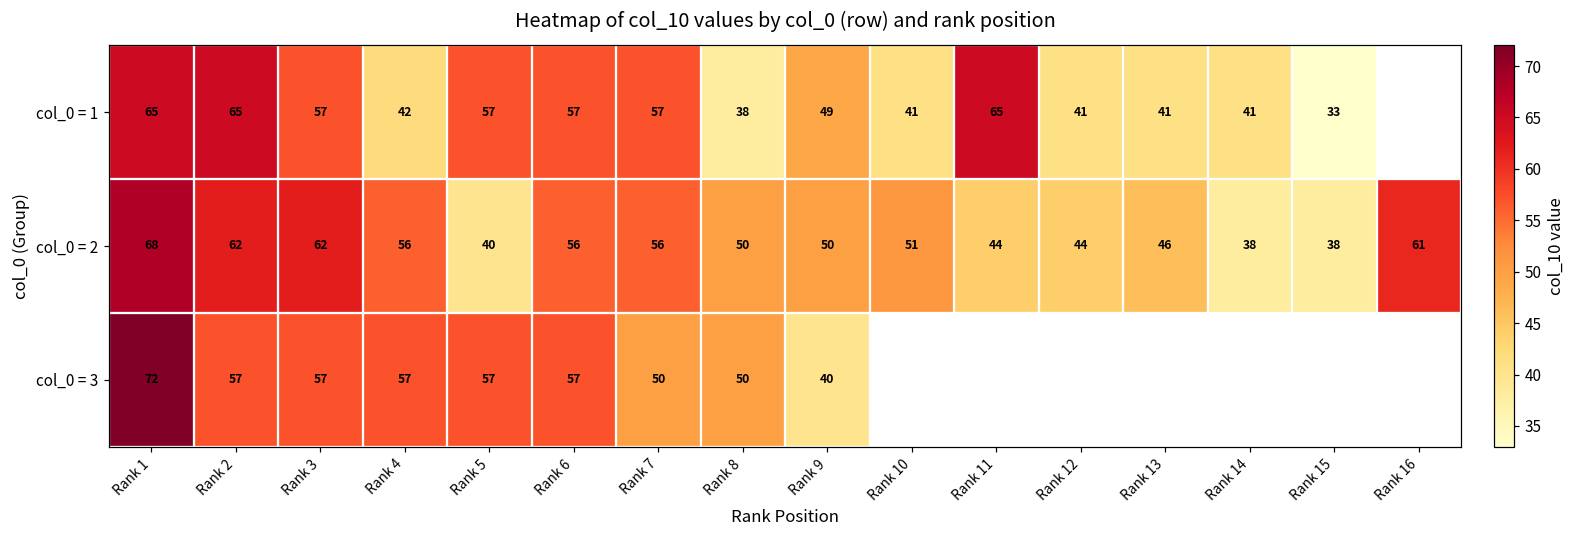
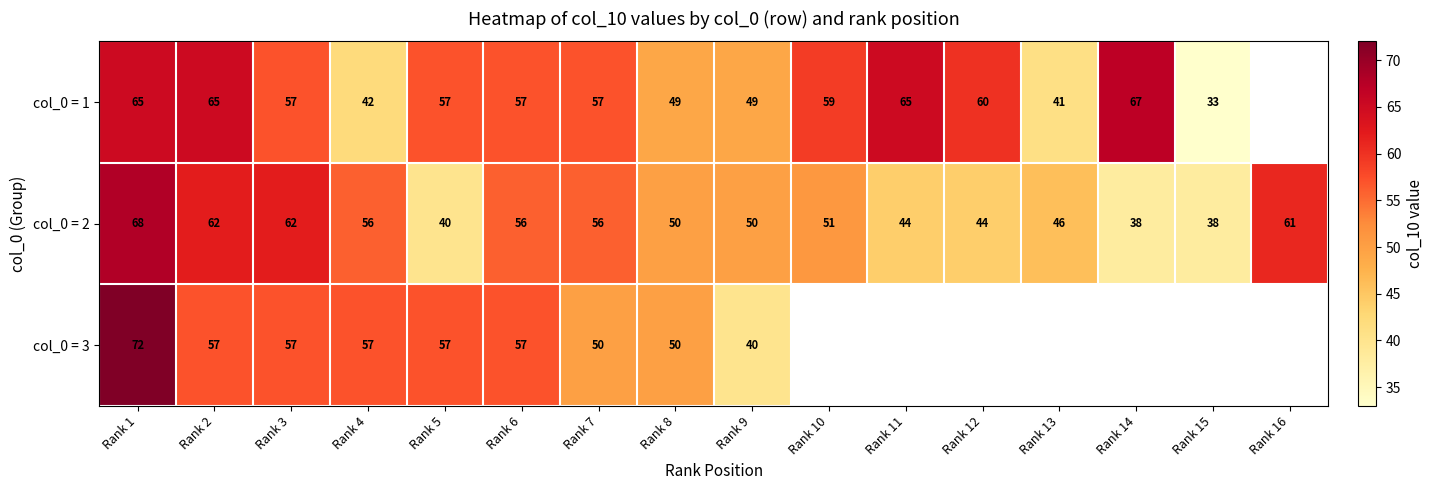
  {
    "col_0 = 1": {
      "Rank 1": 65,
      "Rank 2": 65,
      "Rank 3": 57,
      "Rank 4": 42,
      "Rank 5": 57,
      "Rank 6": 57,
      "Rank 7": 57,
-     "Rank 8": 38,
+     "Rank 8": 49,
      "Rank 9": 49,
-     "Rank 10": 41,
+     "Rank 10": 59,
      "Rank 11": 65,
-     "Rank 12": 41,
+     "Rank 12": 60,
      "Rank 13": 41,
-     "Rank 14": 41,
+     "Rank 14": 67,
      "Rank 15": 33
    },
    "col_0 = 2": {
      "Rank 1": 68,
      "Rank 2": 62,
      "Rank 3": 62,
      "Rank 4": 56,
      "Rank 5": 40,
      "Rank 6": 56,
      "Rank 7": 56,
      "Rank 8": 50,
      "Rank 9": 50,
      "Rank 10": 51,
      "Rank 11": 44,
      "Rank 12": 44,
      "Rank 13": 46,
      "Rank 14": 38,
      "Rank 15": 38,
      "Rank 16": 61
    },
    "col_0 = 3": {
      "Rank 1": 72,
      "Rank 2": 57,
      "Rank 3": 57,
      "Rank 4": 57,
      "Rank 5": 57,
      "Rank 6": 57,
      "Rank 7": 50,
      "Rank 8": 50,
      "Rank 9": 40
    }
  }
